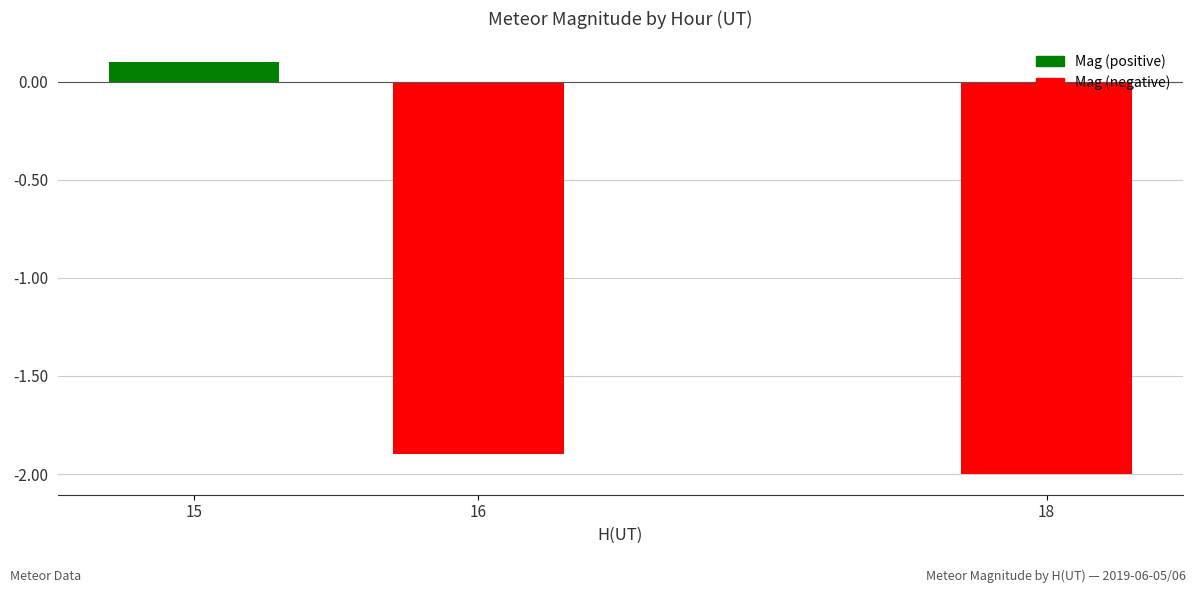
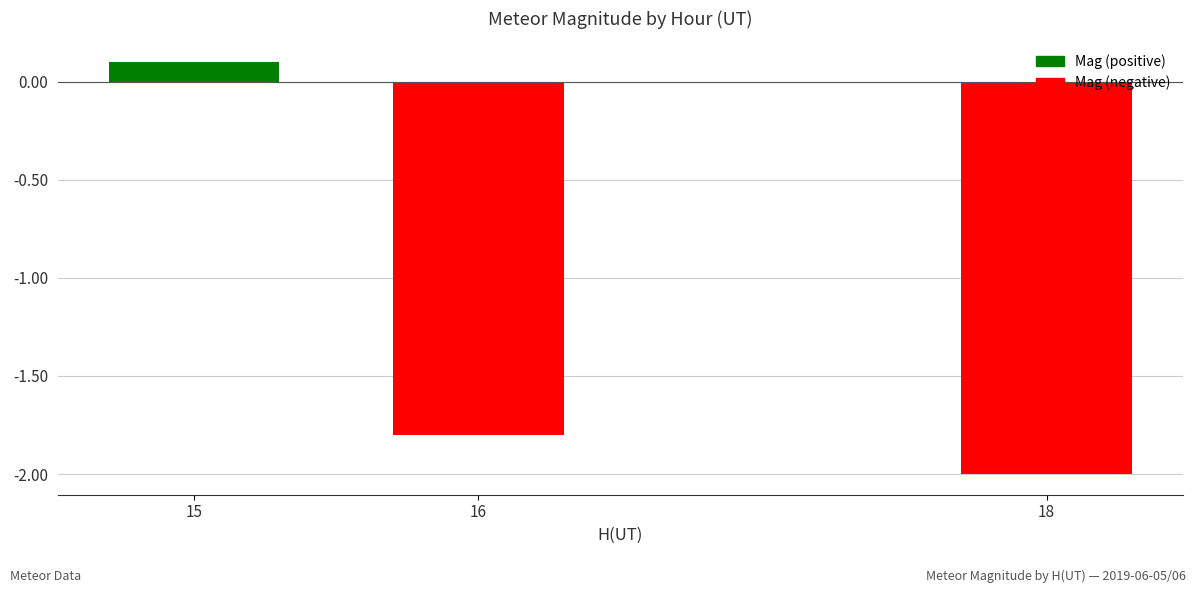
  {
    "15": 0.1,
-   "16": -1.9,
+   "16": -1.8,
    "18": -2.0
  }
